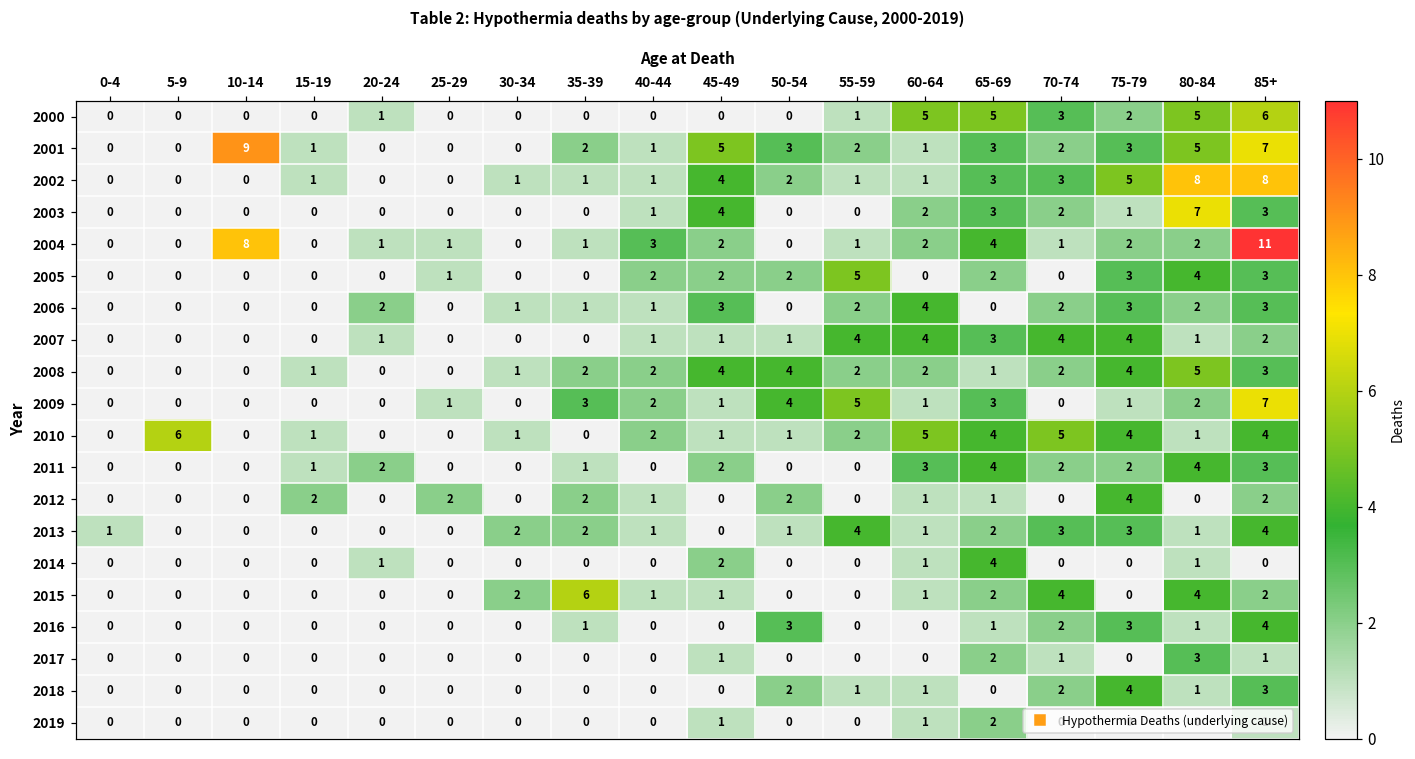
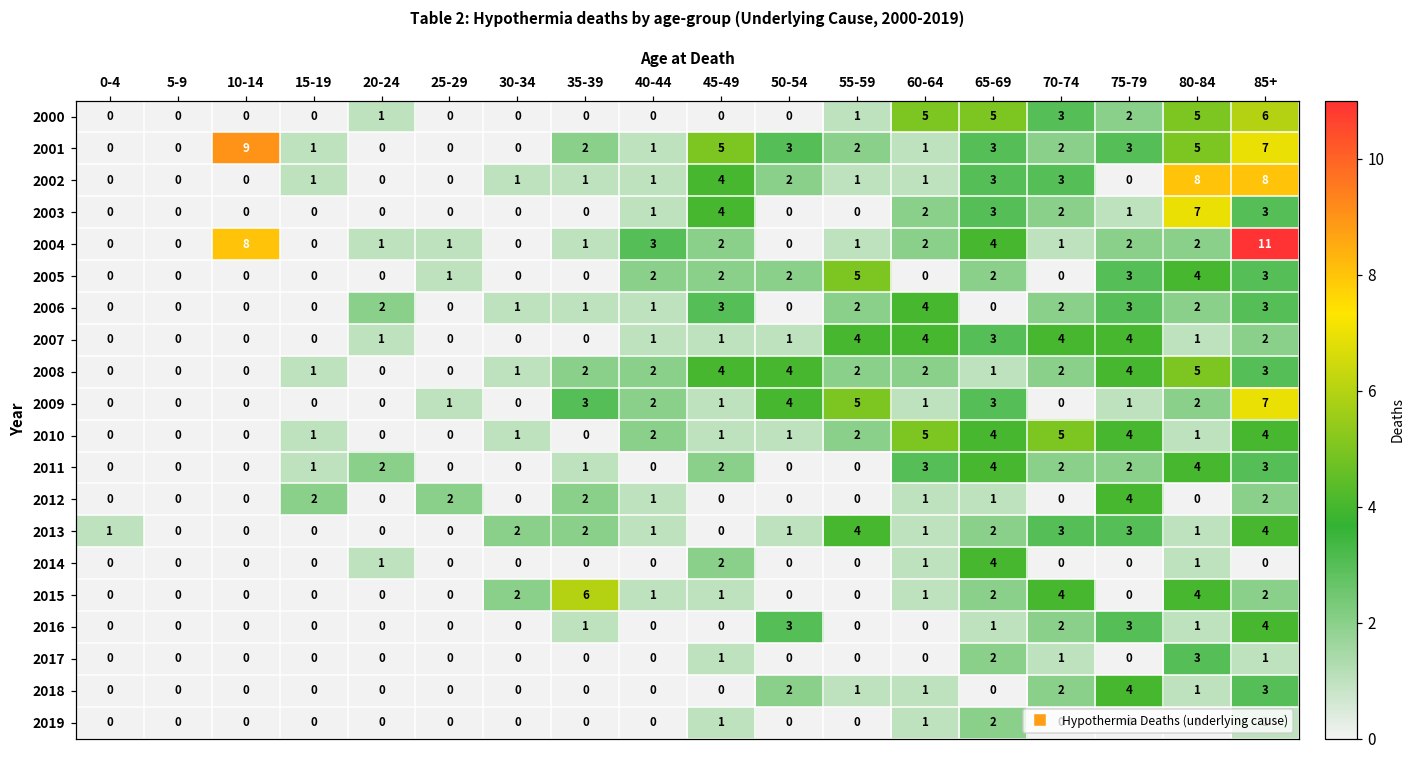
  {
    "2002": {
      "0-4": 0,
      "5-9": 0,
      "10-14": 0,
      "15-19": 1,
      "20-24": 0,
      "25-29": 0,
      "30-34": 1,
      "35-39": 1,
      "40-44": 1,
      "45-49": 4,
      "50-54": 2,
      "55-59": 1,
      "60-64": 1,
      "65-69": 3,
      "70-74": 3,
-     "75-79": 5,
+     "75-79": 0,
      "80-84": 8,
      "85+": 8
    },
    "2010": {
      "0-4": 0,
-     "5-9": 6,
+     "5-9": 0,
      "10-14": 0,
      "15-19": 1,
      "20-24": 0,
      "25-29": 0,
      "30-34": 1,
      "35-39": 0,
      "40-44": 2,
      "45-49": 1,
      "50-54": 1,
      "55-59": 2,
      "60-64": 5,
      "65-69": 4,
      "70-74": 5,
      "75-79": 4,
      "80-84": 1,
      "85+": 4
    },
    "2012": {
      "0-4": 0,
      "5-9": 0,
      "10-14": 0,
      "15-19": 2,
      "20-24": 0,
      "25-29": 2,
      "30-34": 0,
      "35-39": 2,
      "40-44": 1,
      "45-49": 0,
-     "50-54": 2,
+     "50-54": 0,
      "55-59": 0,
      "60-64": 1,
      "65-69": 1,
      "70-74": 0,
      "75-79": 4,
      "80-84": 0,
      "85+": 2
    }
  }
